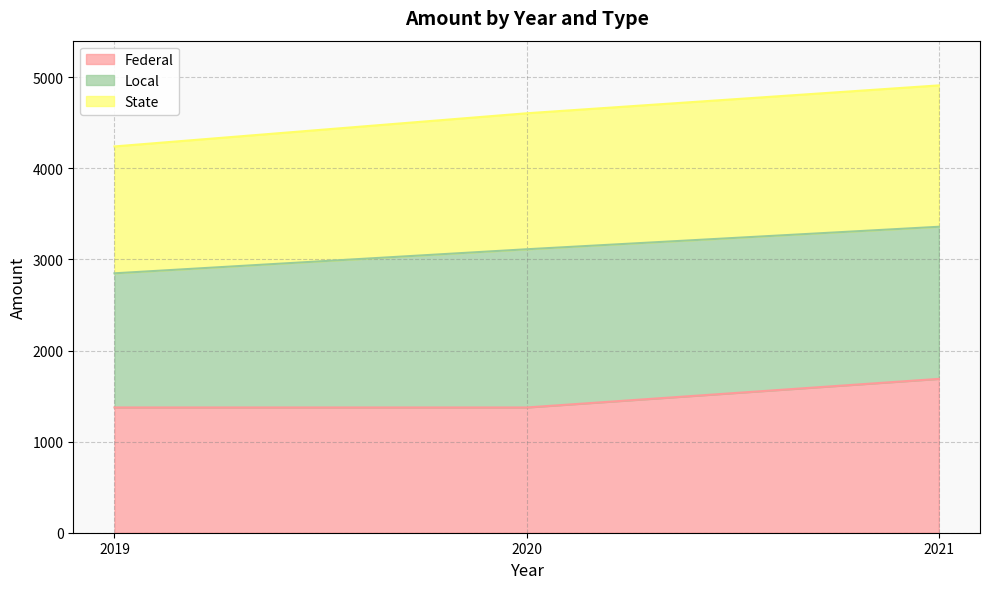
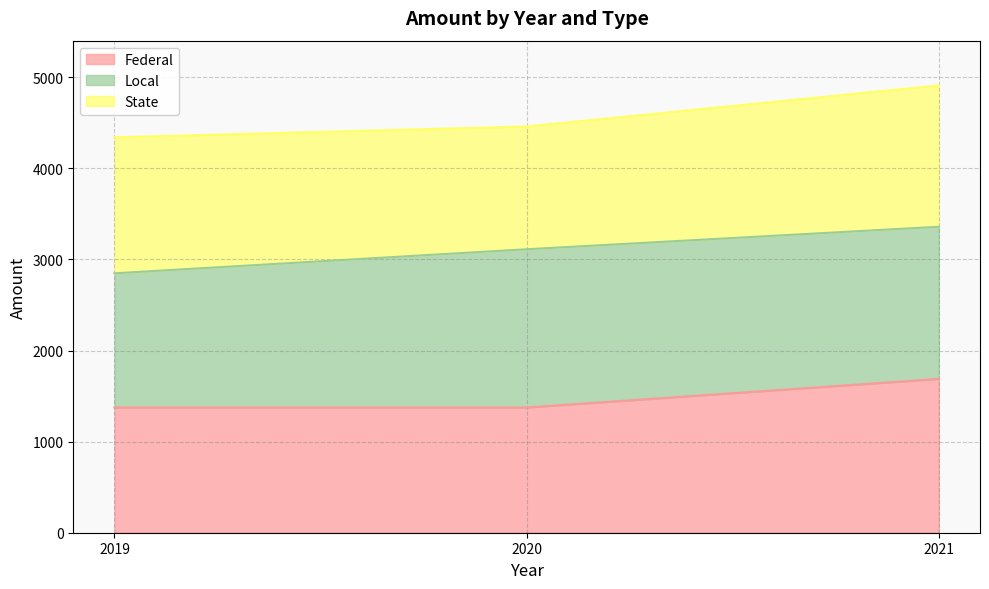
  {
    "Federal": {
      "2019": 1400,
      "2020": 1400,
      "2021": 1700
    },
    "Local": {
      "2019": 1500,
      "2020": 1700,
      "2021": 1700
    },
    "State": {
-     "2019": 1400,
-     "2020": 1500,
+     "2019": 1500,
+     "2020": 1300,
      "2021": 1600
    }
  }
